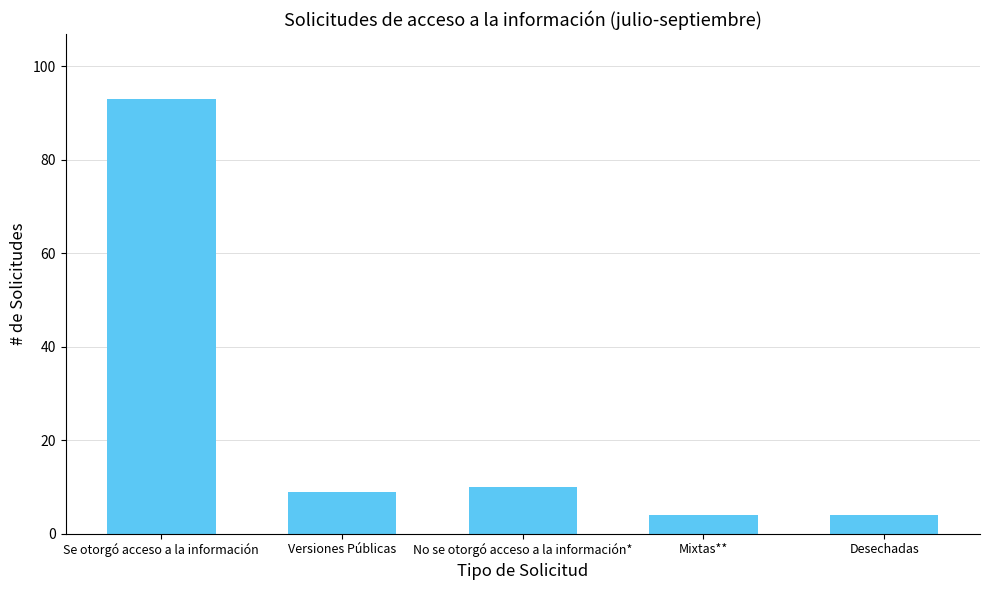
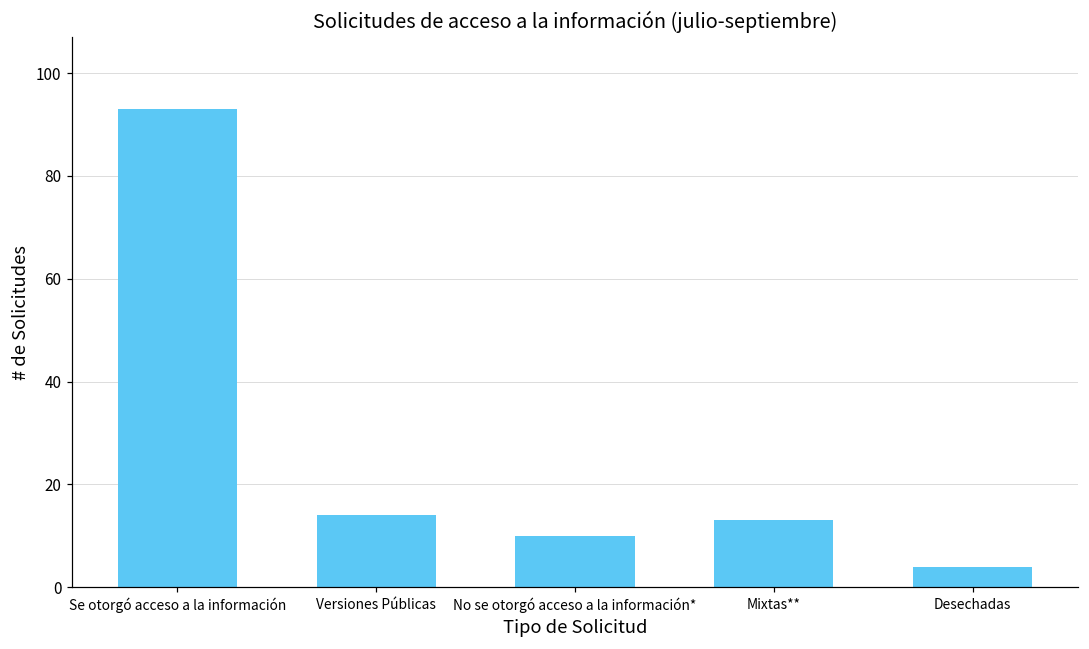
  {
    "Se otorgó acceso a la información": 93,
-   "Versiones Públicas": 9,
+   "Versiones Públicas": 14,
    "No se otorgó acceso a la información*": 10,
-   "Mixtas**": 4,
+   "Mixtas**": 13,
    "Desechadas": 4
  }
